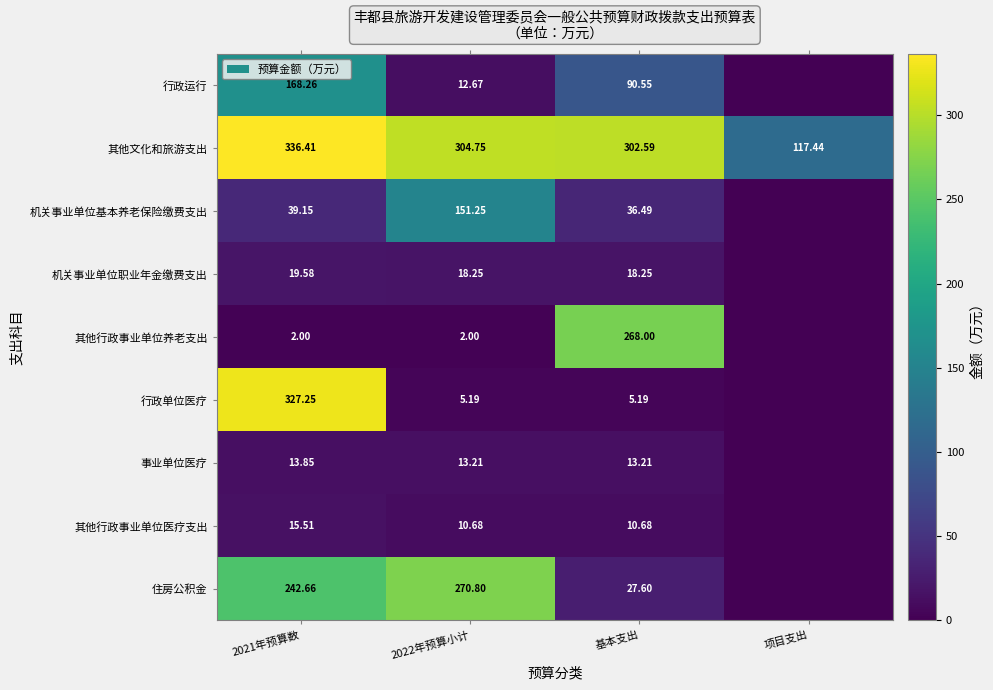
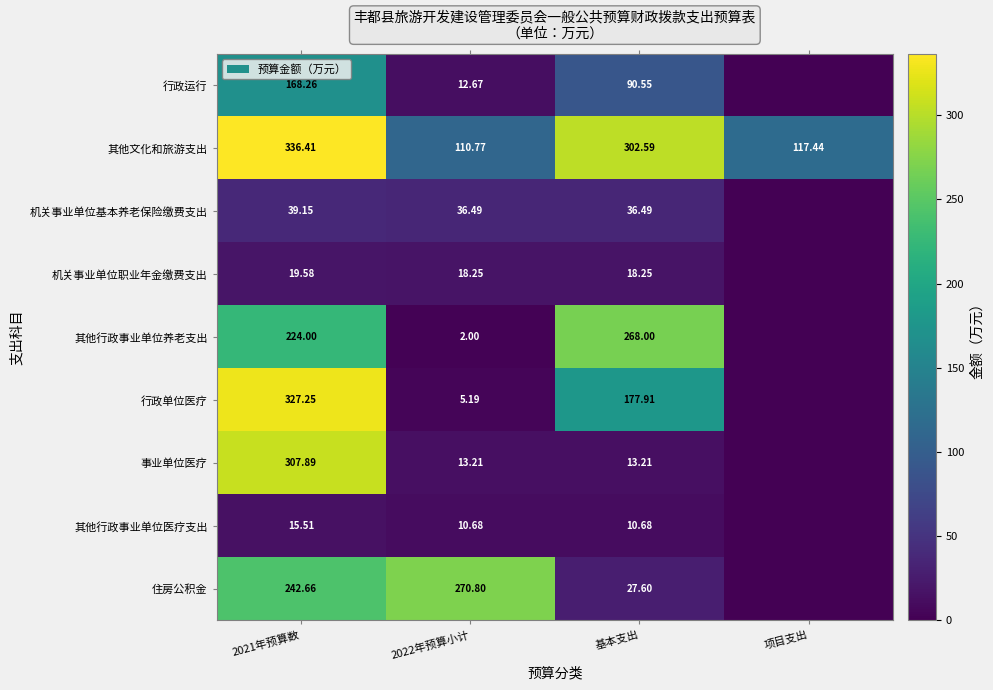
  {
    "行政运行": {
      "2021年预算数": 168.26,
      "2022年预算小计": 12.67,
      "基本支出": 90.55
    },
    "其他文化和旅游支出": {
      "2021年预算数": 336.41,
-     "2022年预算小计": 304.75,
+     "2022年预算小计": 110.77,
      "基本支出": 302.59,
      "项目支出": 117.44
    },
    "机关事业单位基本养老保险缴费支出": {
      "2021年预算数": 39.15,
-     "2022年预算小计": 151.25,
+     "2022年预算小计": 36.49,
      "基本支出": 36.49
    },
    "机关事业单位职业年金缴费支出": {
      "2021年预算数": 19.58,
      "2022年预算小计": 18.25,
      "基本支出": 18.25
    },
    "其他行政事业单位养老支出": {
-     "2021年预算数": 2.00,
+     "2021年预算数": 224.00,
      "2022年预算小计": 2.00,
      "基本支出": 268.00
    },
    "行政单位医疗": {
      "2021年预算数": 327.25,
      "2022年预算小计": 5.19,
-     "基本支出": 5.19
+     "基本支出": 177.91
    },
    "事业单位医疗": {
-     "2021年预算数": 13.85,
+     "2021年预算数": 307.89,
      "2022年预算小计": 13.21,
      "基本支出": 13.21
    },
    "其他行政事业单位医疗支出": {
      "2021年预算数": 15.51,
      "2022年预算小计": 10.68,
      "基本支出": 10.68
    },
    "住房公积金": {
      "2021年预算数": 242.66,
      "2022年预算小计": 270.80,
      "基本支出": 27.60
    }
  }
